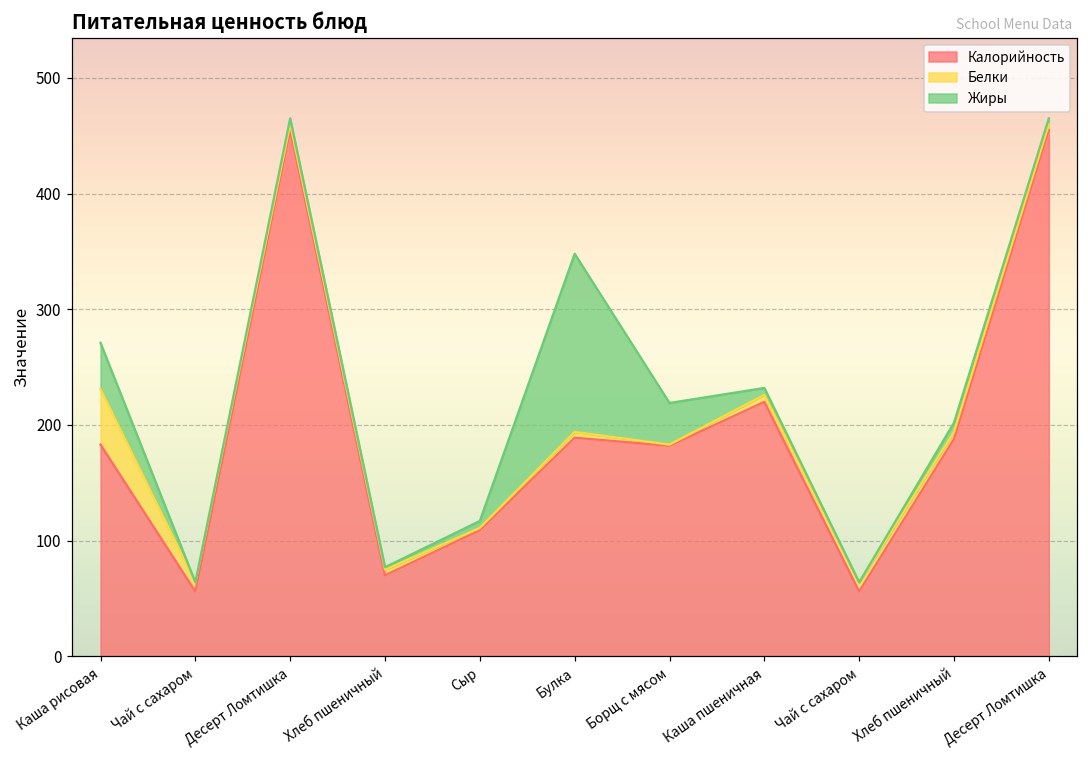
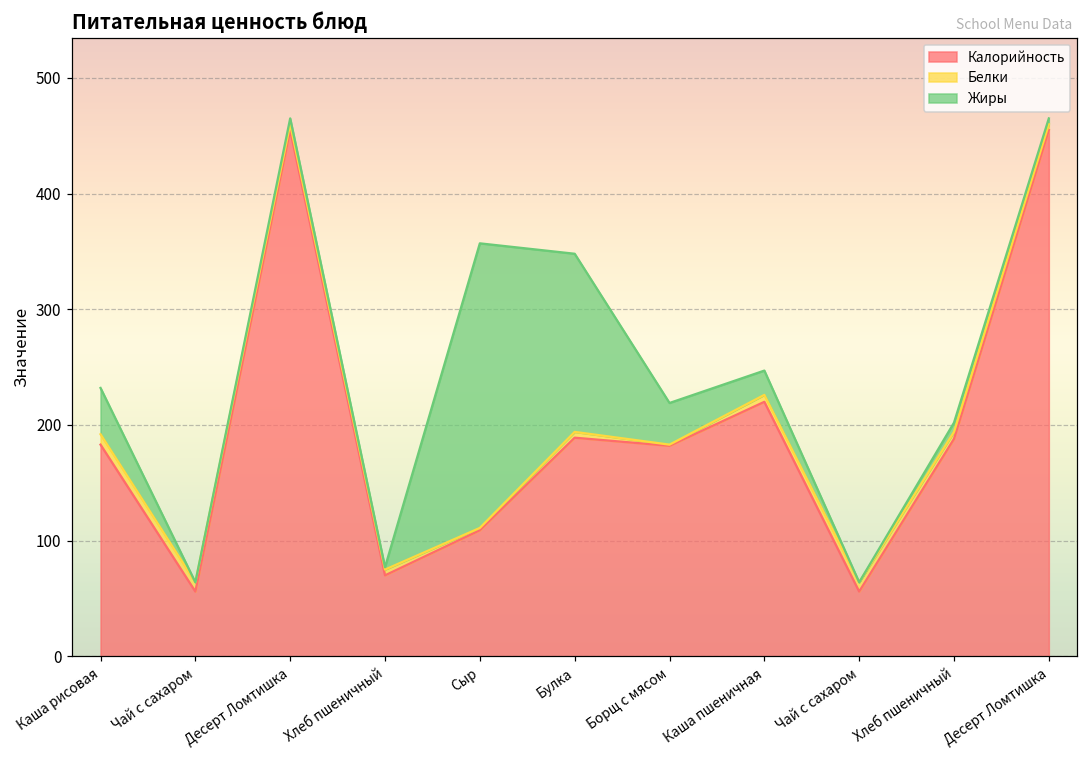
  {
    "Калорийность": {
      "Каша рисовая": 183,
      "Булка": 189,
      "Каша пшеничная": 220
    },
    "Белки": {
-     "Каша рисовая": 48,
+     "Каша рисовая": 9,
      "Булка": 5,
      "Каша пшеничная": 6
    },
    "Жиры": {
      "Каша рисовая": 40,
-     "Сыр": 6,
+     "Сыр": 246,
      "Булка": 154,
      "Борщ с мясом": 36,
-     "Каша пшеничная": 6
+     "Каша пшеничная": 21
    }
  }
